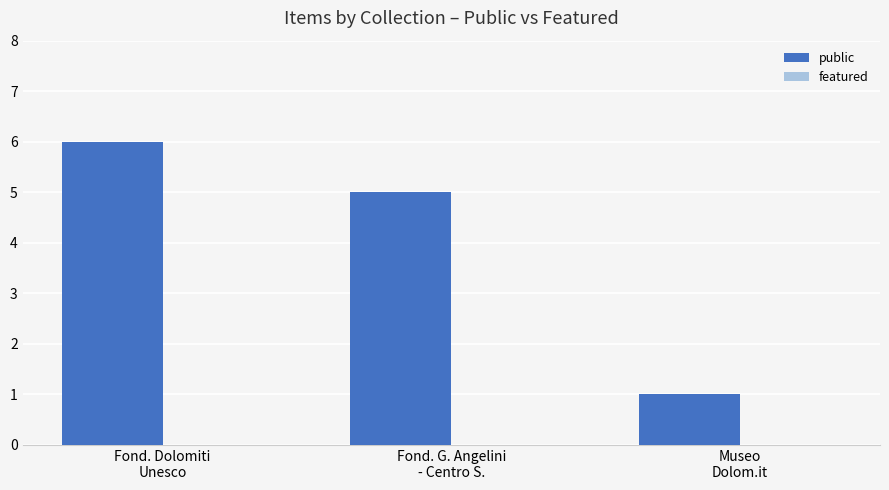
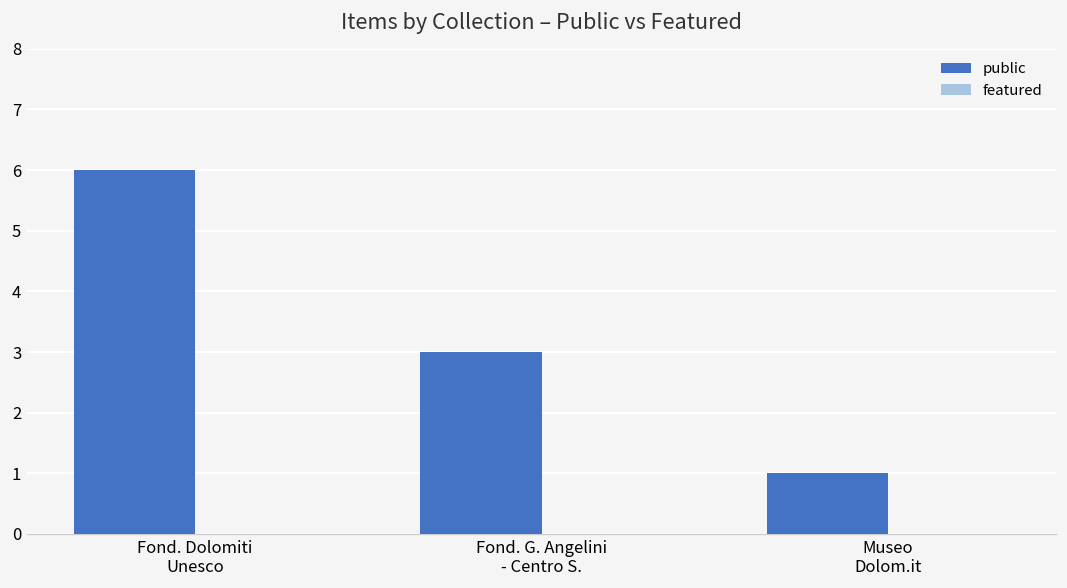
  {
    "public": {
      "Fond. Dolomiti Unesco": 6,
-     "Fond. G. Angelini - Centro S.": 5,
+     "Fond. G. Angelini - Centro S.": 3,
      "Museo Dolom.it": 1
    },
    "featured": {
      "Fond. Dolomiti Unesco": 0,
      "Fond. G. Angelini - Centro S.": 0,
      "Museo Dolom.it": 0
    }
  }
